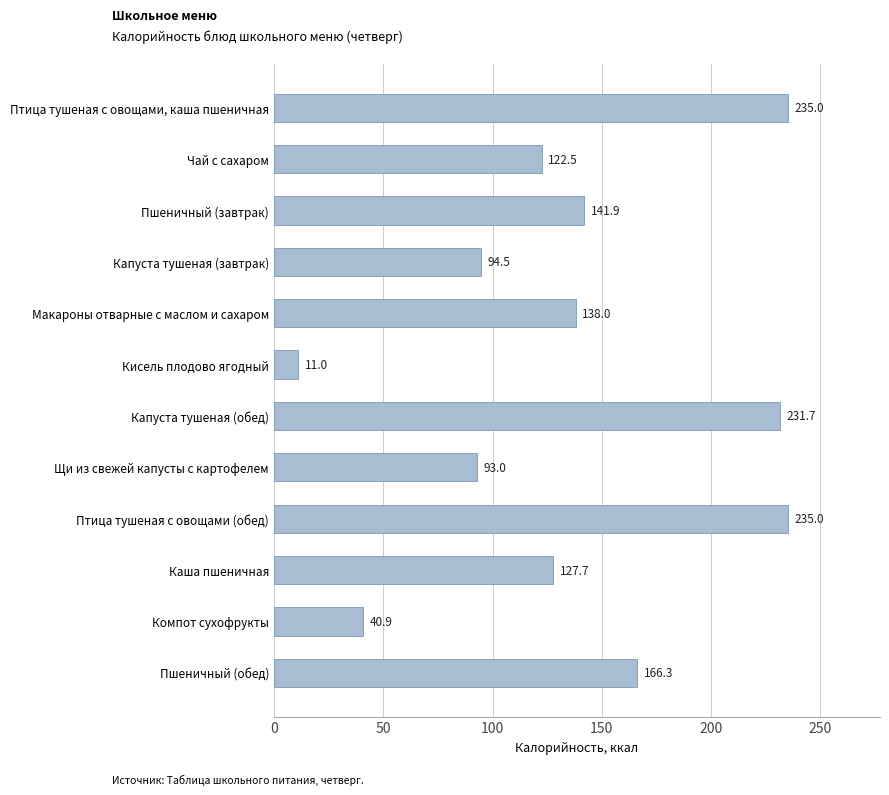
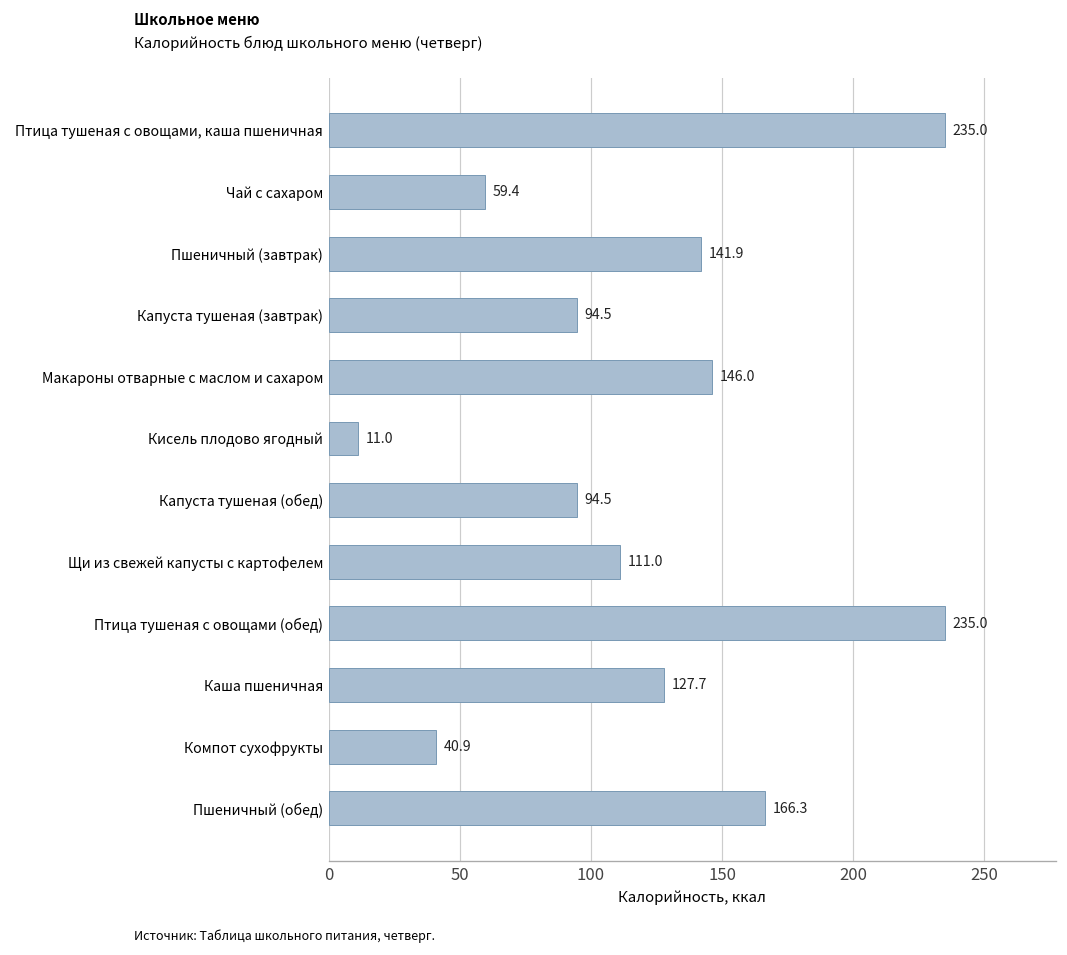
  {
    "Птица тушеная с овощами, каша пшеничная": 235.0,
-   "Чай с сахаром": 122.5,
+   "Чай с сахаром": 59.4,
    "Пшеничный (завтрак)": 141.9,
    "Капуста тушеная (завтрак)": 94.5,
-   "Макароны отварные с маслом и сахаром": 138.0,
+   "Макароны отварные с маслом и сахаром": 146.0,
    "Кисель плодово ягодный": 11.0,
-   "Капуста тушеная (обед)": 231.7,
-   "Щи из свежей капусты с картофелем": 93.0,
+   "Капуста тушеная (обед)": 94.5,
+   "Щи из свежей капусты с картофелем": 111.0,
    "Птица тушеная с овощами (обед)": 235.0,
    "Каша пшеничная": 127.7,
    "Компот сухофрукты": 40.9,
    "Пшеничный (обед)": 166.3
  }
